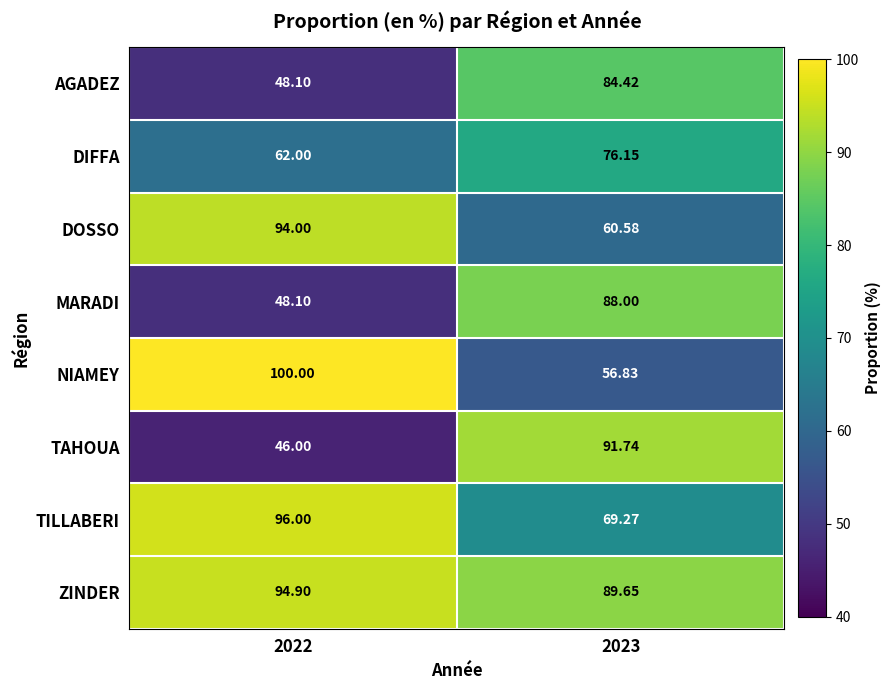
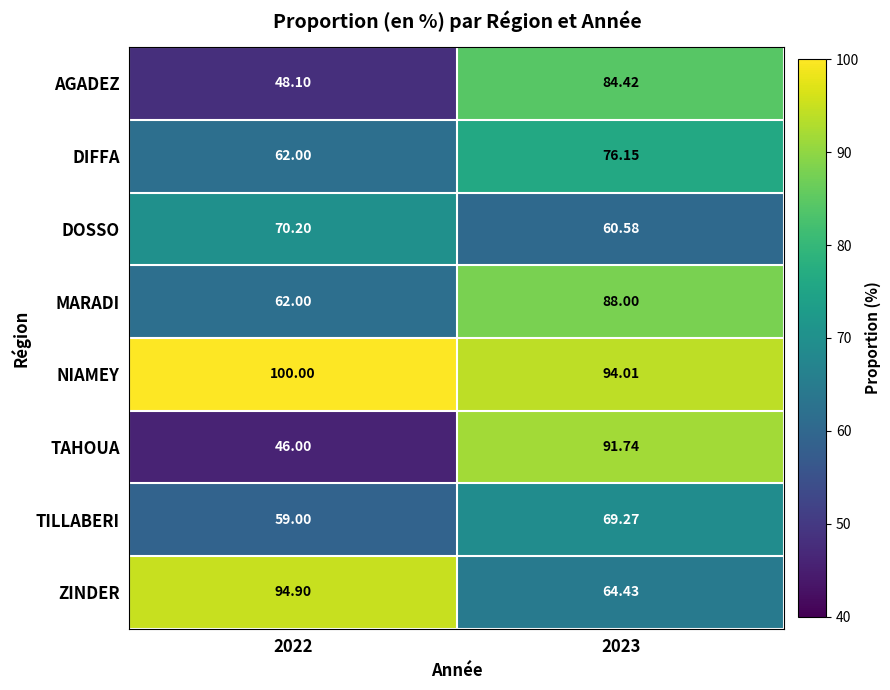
  {
    "AGADEZ": {
      "2022": 48.10,
      "2023": 84.42
    },
    "DIFFA": {
      "2022": 62.00,
      "2023": 76.15
    },
    "DOSSO": {
-     "2022": 94.00,
+     "2022": 70.20,
      "2023": 60.58
    },
    "MARADI": {
-     "2022": 48.10,
+     "2022": 62.00,
      "2023": 88.00
    },
    "NIAMEY": {
      "2022": 100.00,
-     "2023": 56.83
+     "2023": 94.01
    },
    "TAHOUA": {
      "2022": 46.00,
      "2023": 91.74
    },
    "TILLABERI": {
-     "2022": 96.00,
+     "2022": 59.00,
      "2023": 69.27
    },
    "ZINDER": {
      "2022": 94.90,
-     "2023": 89.65
+     "2023": 64.43
    }
  }
